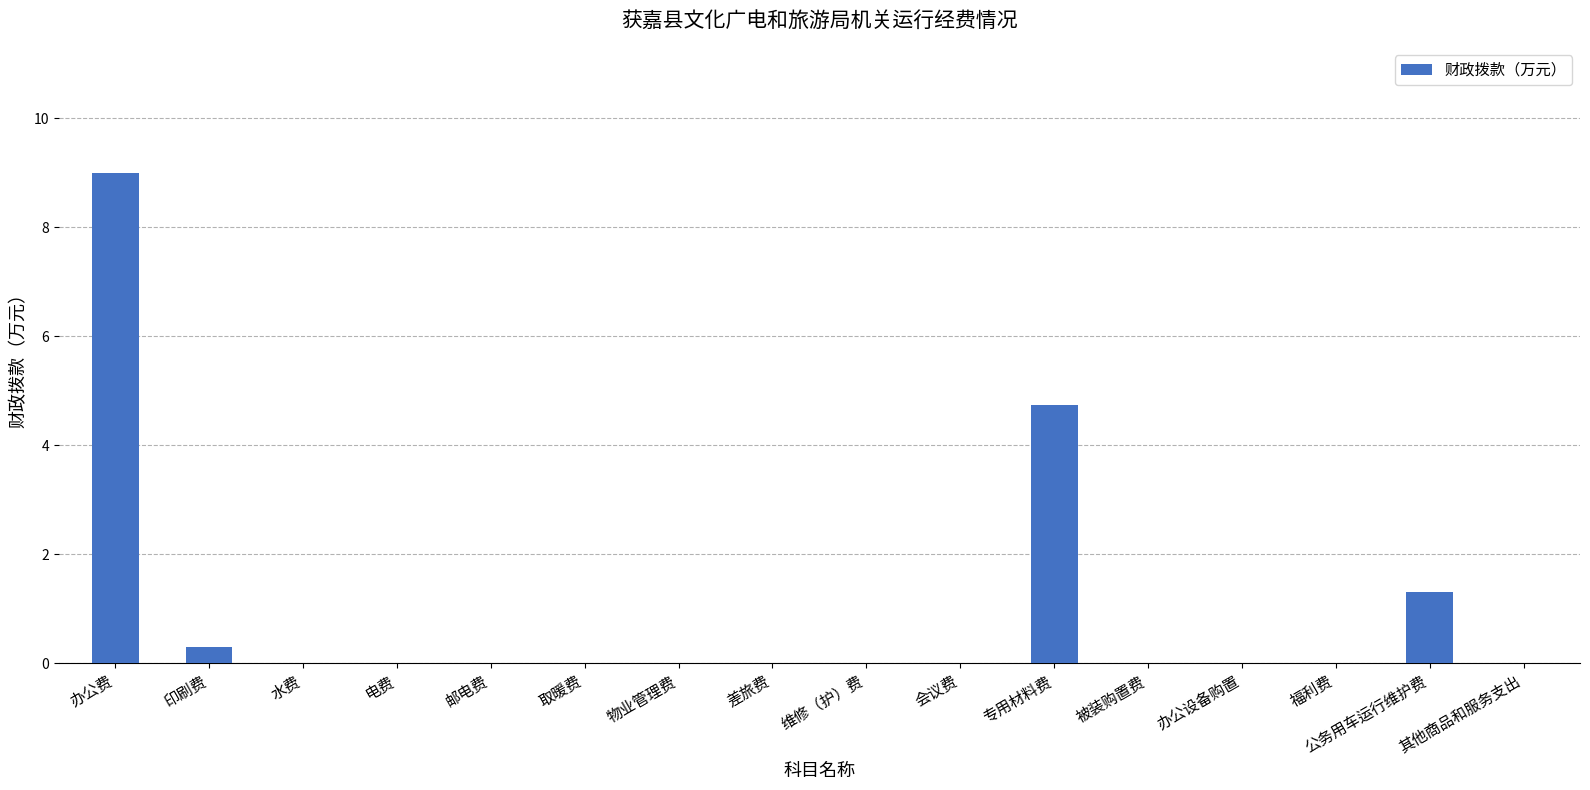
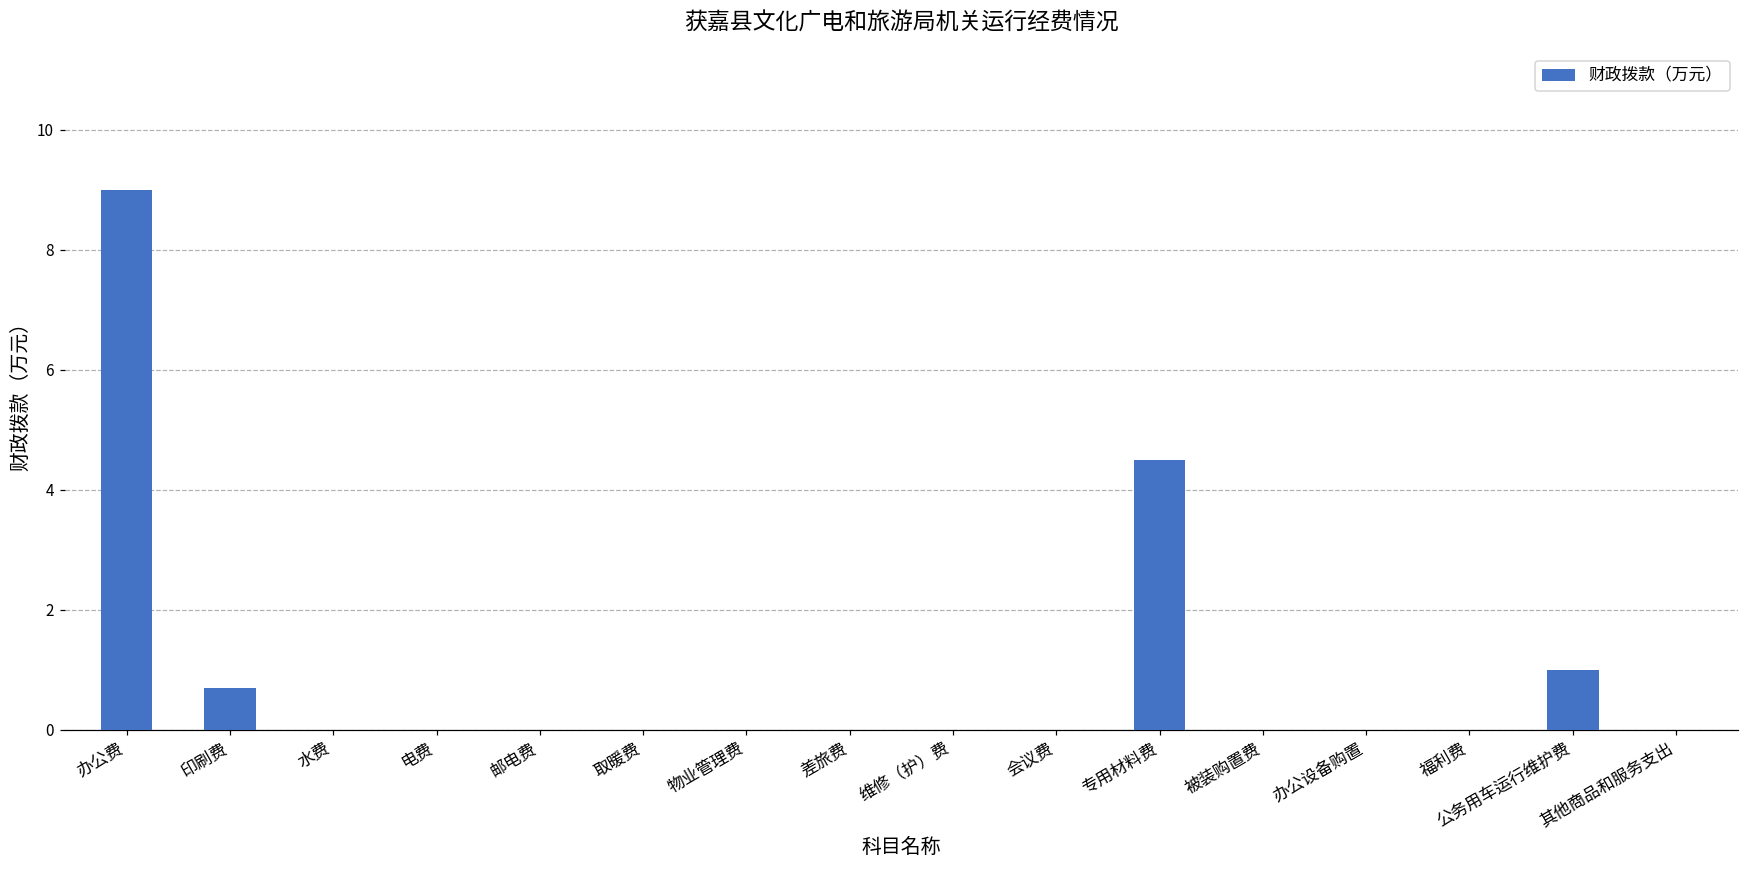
  {
    "办公费": 9.0,
-   "印刷费": 0.3,
+   "印刷费": 0.7,
    "水费": 0.0,
    "电费": 0.0,
    "邮电费": 0.0,
    "取暖费": 0.0,
    "物业管理费": 0.0,
    "差旅费": 0.0,
    "维修（护）费": 0.0,
    "会议费": 0.0,
-   "专用材料费": 4.7,
+   "专用材料费": 4.5,
    "被装购置费": 0.0,
    "办公设备购置": 0.0,
    "福利费": 0.0,
-   "公务用车运行维护费": 1.3,
+   "公务用车运行维护费": 1.0,
    "其他商品和服务支出": 0.0
  }
